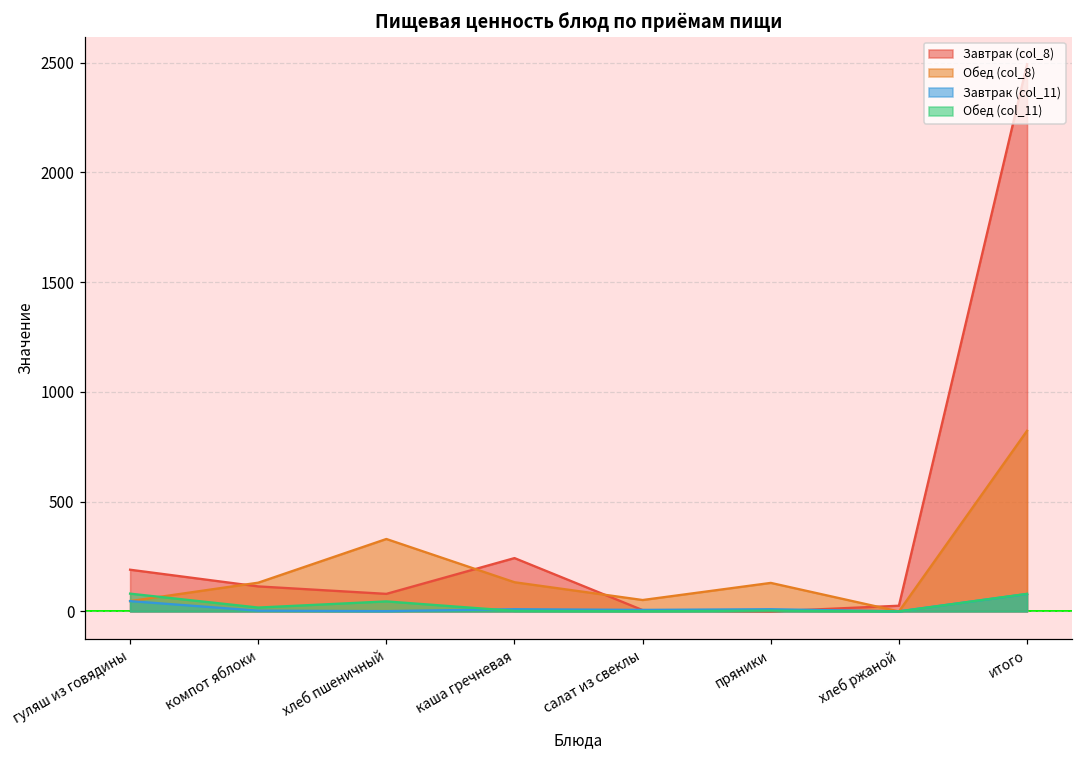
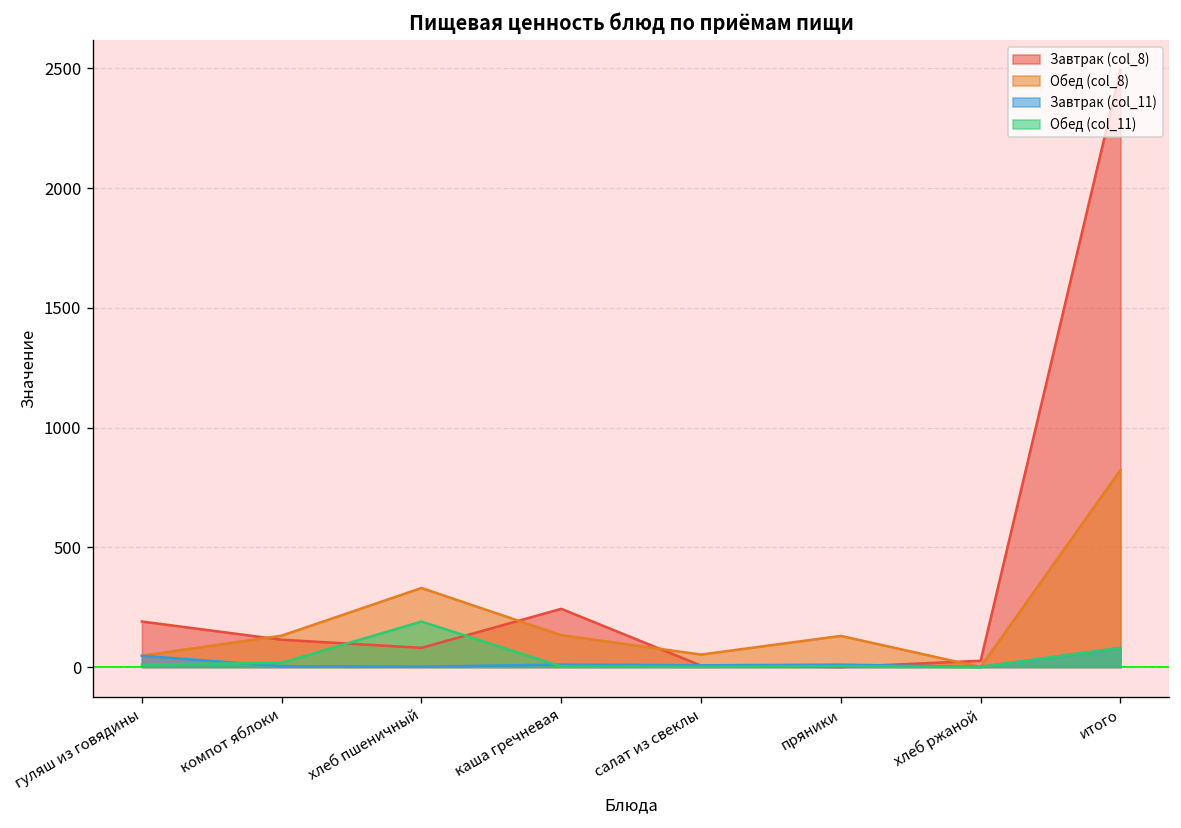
  {
    "Завтрак (col_11)": {
      "компот яблоки": 0,
      "хлеб пшеничный": 0
    },
    "Обед (col_11)": {
-     "гуляш из говядины": 80,
+     "гуляш из говядины": 10,
      "компот яблоки": 20,
-     "хлеб пшеничный": 50
+     "хлеб пшеничный": 190
    }
  }
